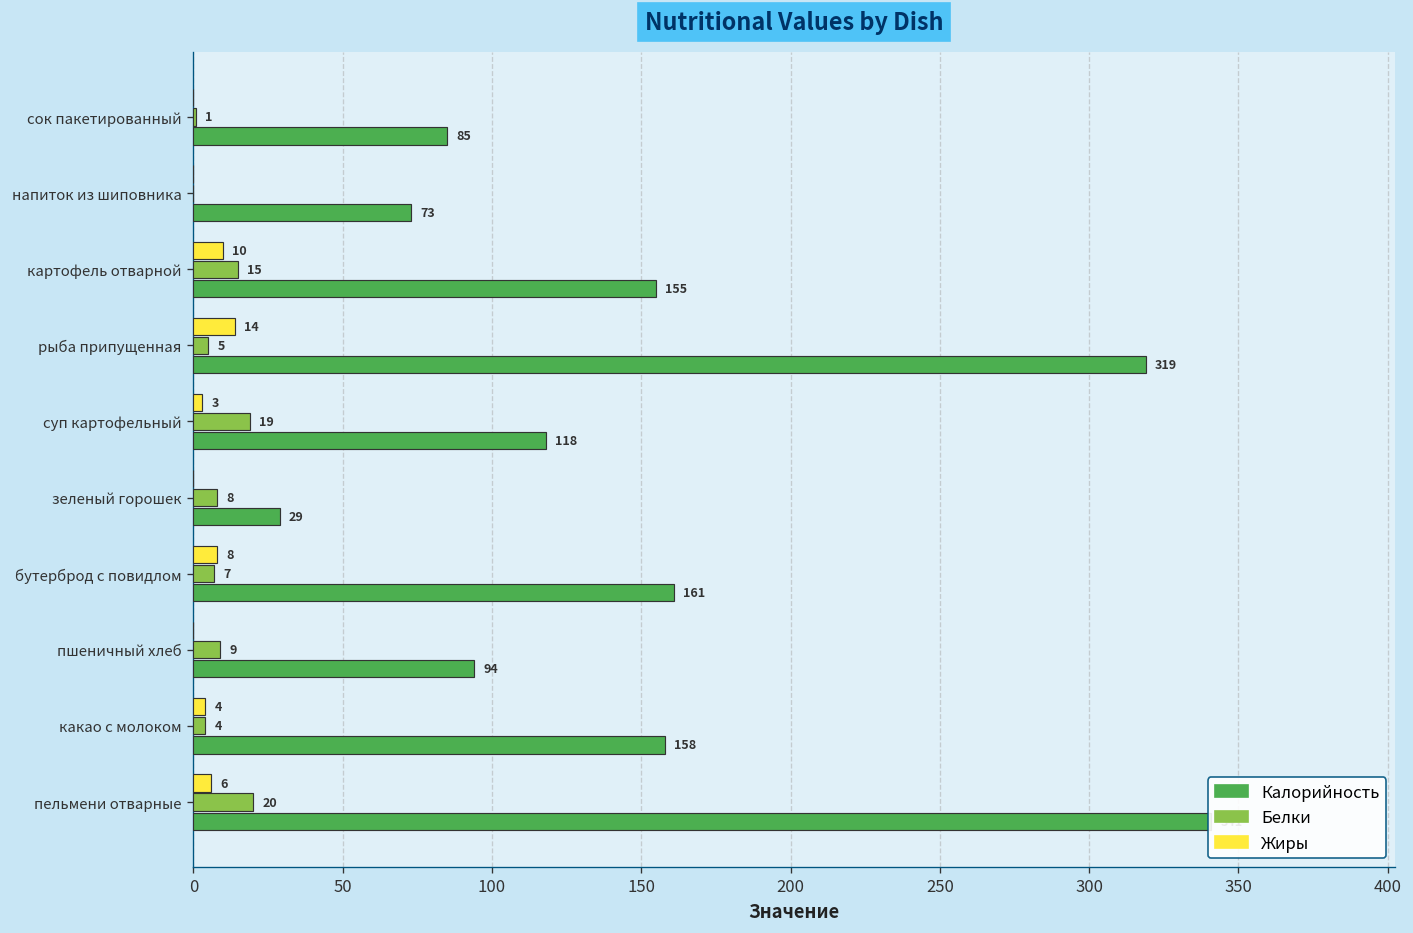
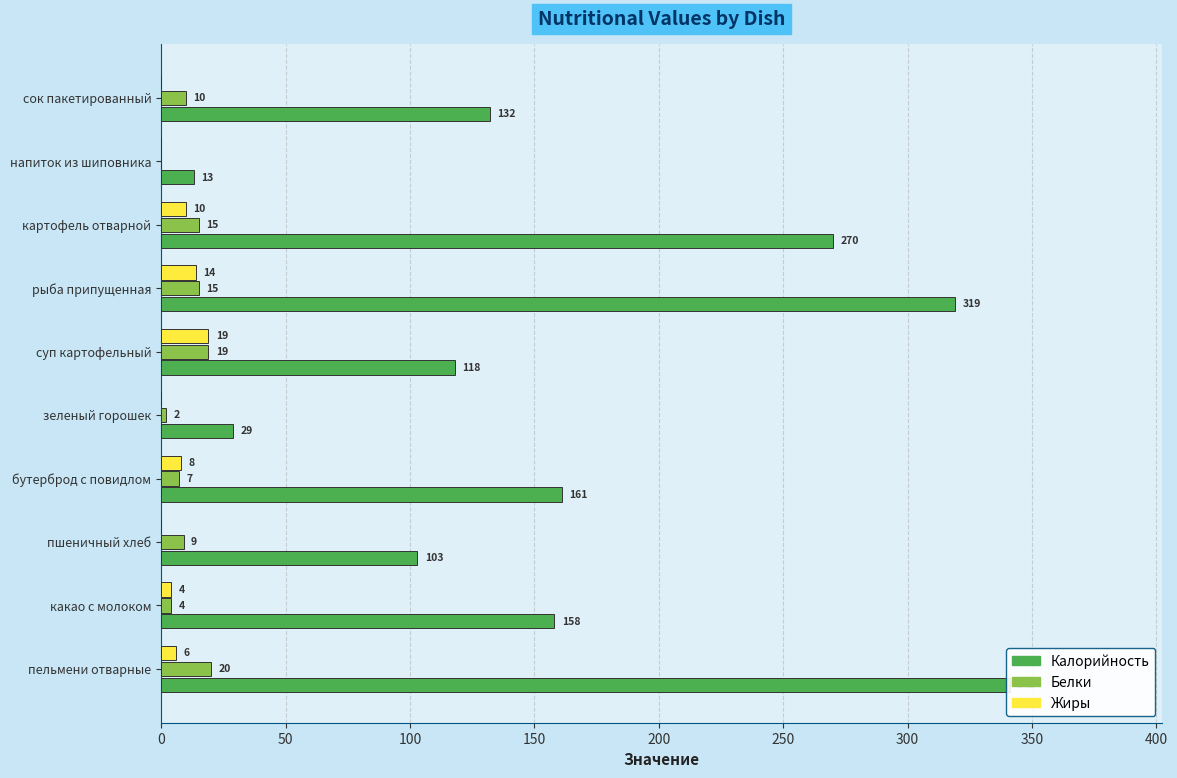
  {
    "Калорийность": {
-     "сок пакетированный": 85,
-     "напиток из шиповника": 73,
-     "картофель отварной": 155,
+     "сок пакетированный": 132,
+     "напиток из шиповника": 13,
+     "картофель отварной": 270,
      "рыба припущенная": 319,
      "суп картофельный": 118,
      "зеленый горошек": 29,
      "бутерброд с повидлом": 161,
-     "пшеничный хлеб": 94,
+     "пшеничный хлеб": 103,
      "какао с молоком": 158
    },
    "Белки": {
-     "сок пакетированный": 1,
+     "сок пакетированный": 10,
      "картофель отварной": 15,
-     "рыба припущенная": 5,
+     "рыба припущенная": 15,
      "суп картофельный": 19,
-     "зеленый горошек": 8,
+     "зеленый горошек": 2,
      "бутерброд с повидлом": 7,
      "пшеничный хлеб": 9,
      "какао с молоком": 4,
      "пельмени отварные": 20
    },
    "Жиры": {
      "картофель отварной": 10,
      "рыба припущенная": 14,
-     "суп картофельный": 3,
+     "суп картофельный": 19,
      "бутерброд с повидлом": 8,
      "какао с молоком": 4,
      "пельмени отварные": 6
    }
  }
